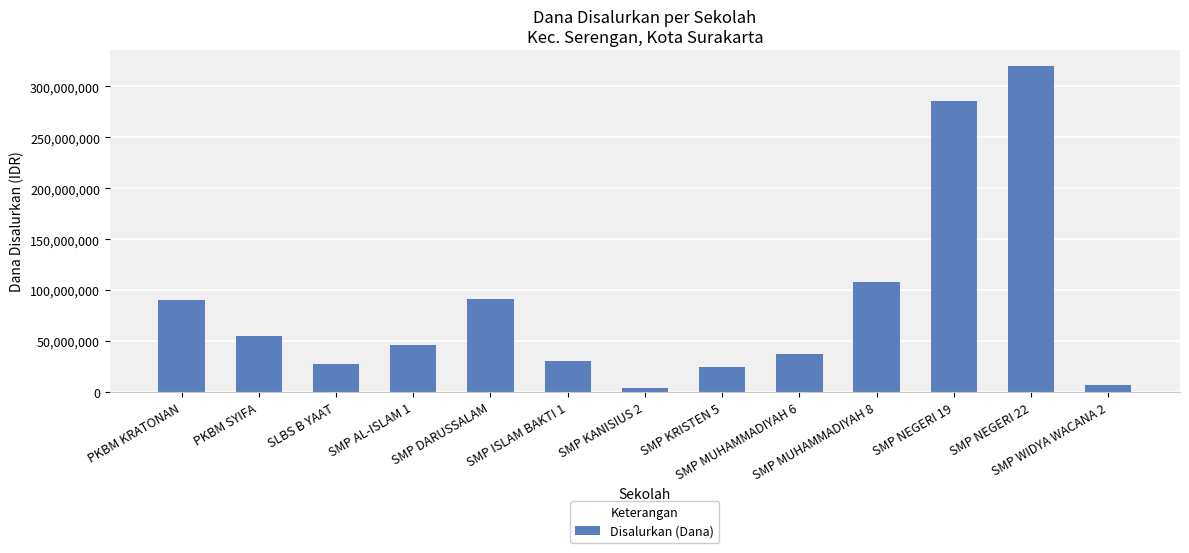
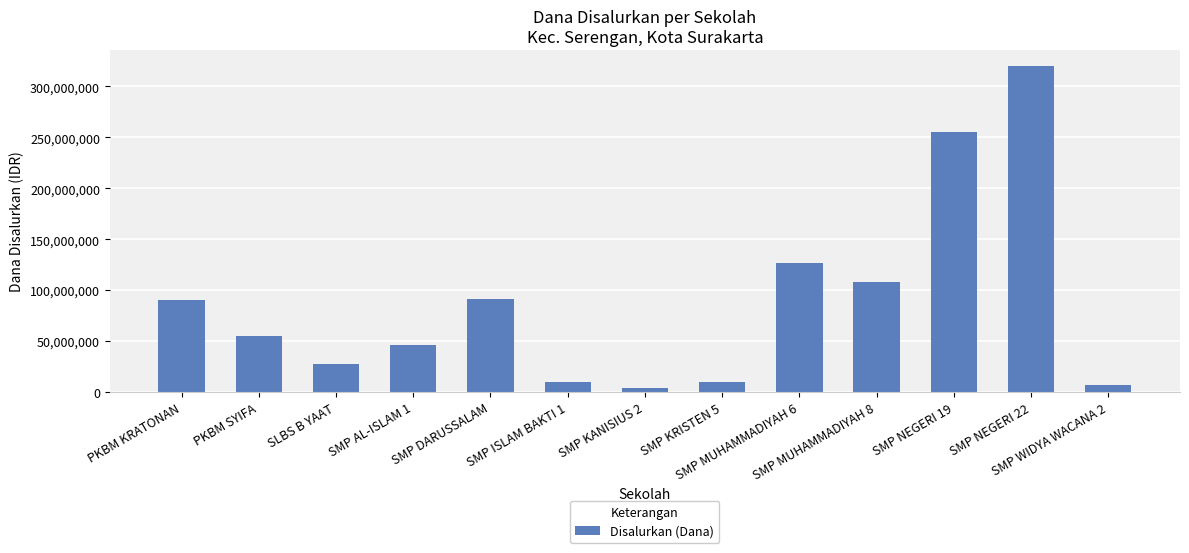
  {
    "PKBM KRATONAN": "90,000,000",
    "PKBM SYIFA": "55,000,000",
    "SLBS B YAAT": "27,000,000",
    "SMP AL-ISLAM 1": "47,000,000",
    "SMP DARUSSALAM": "91,000,000",
-   "SMP ISLAM BAKTI 1": "31,000,000",
+   "SMP ISLAM BAKTI 1": "10,000,000",
    "SMP KANISIUS 2": "4,000,000",
-   "SMP KRISTEN 5": "24,000,000",
-   "SMP MUHAMMADIYAH 6": "37,000,000",
+   "SMP KRISTEN 5": "10,000,000",
+   "SMP MUHAMMADIYAH 6": "126,000,000",
    "SMP MUHAMMADIYAH 8": "108,000,000",
-   "SMP NEGERI 19": "286,000,000",
+   "SMP NEGERI 19": "255,000,000",
    "SMP NEGERI 22": "320,000,000",
    "SMP WIDYA WACANA 2": "7,000,000"
  }
